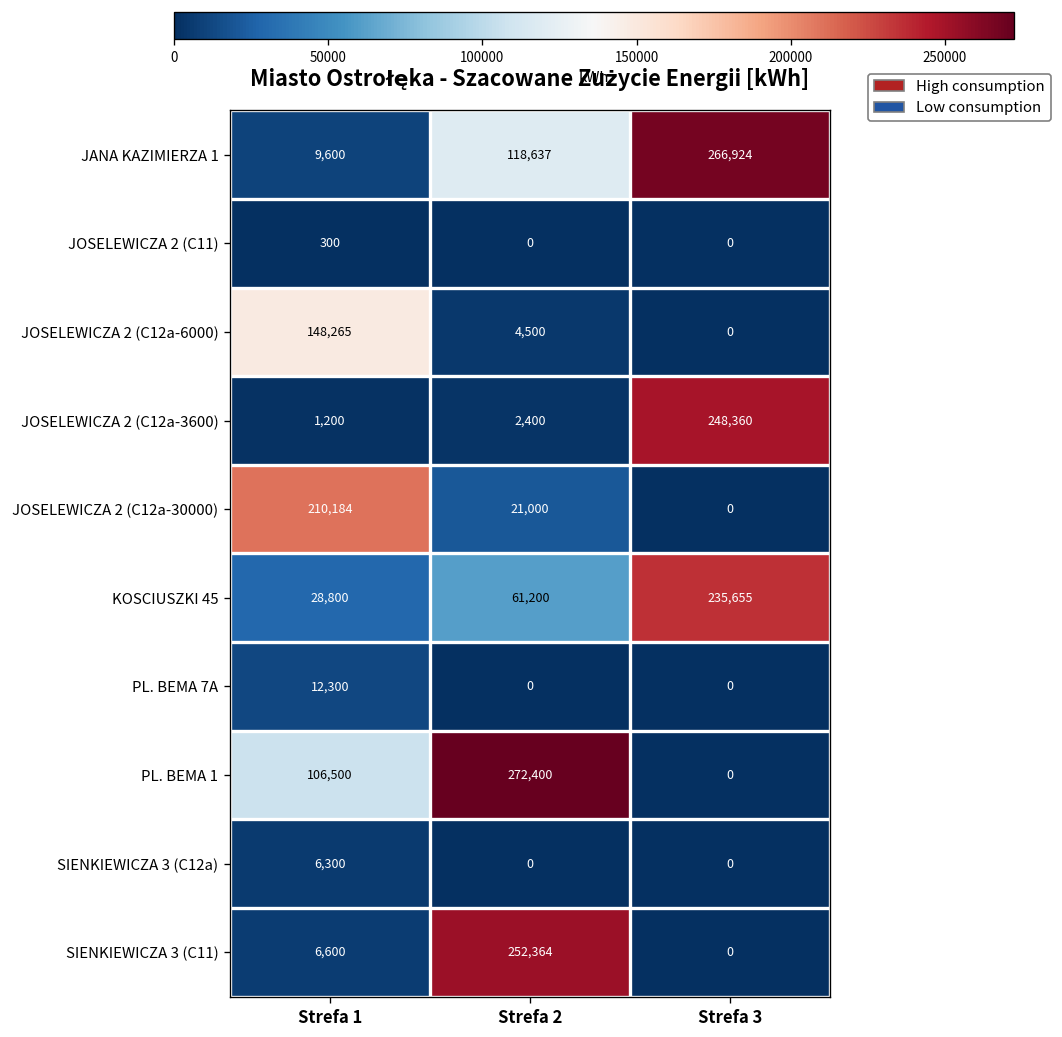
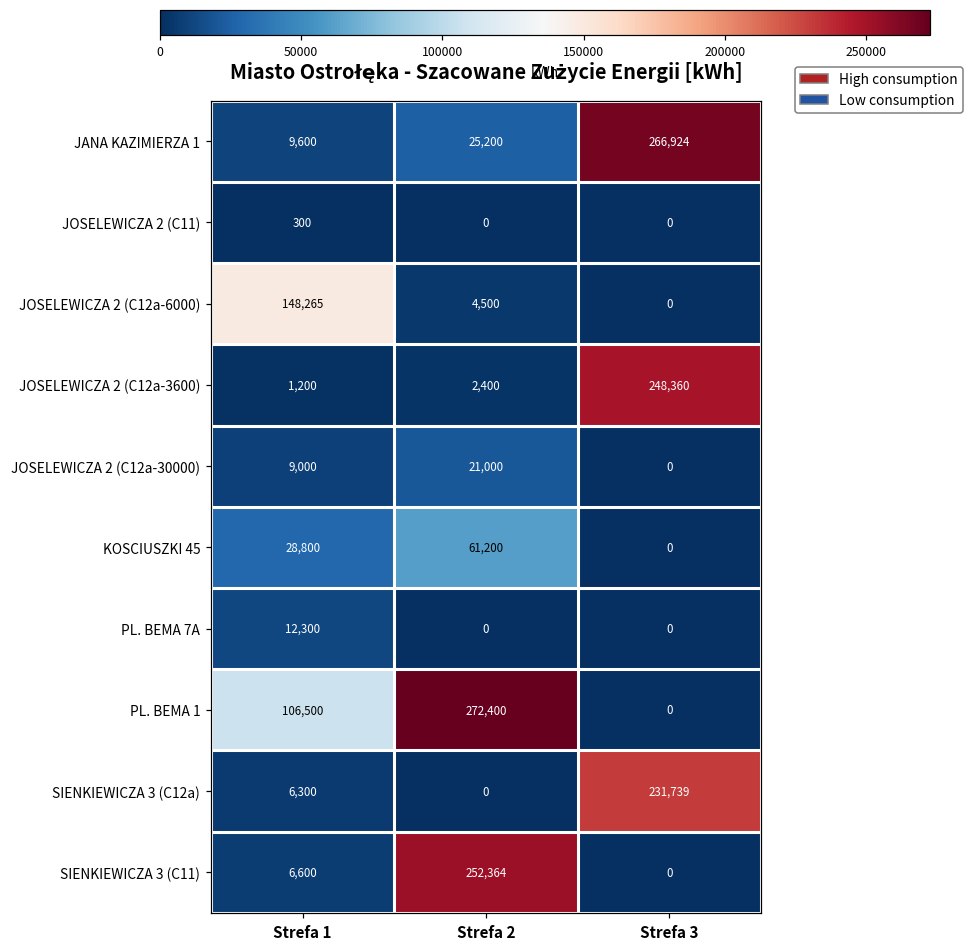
  {
    "JANA KAZIMIERZA 1": {
      "Strefa 1": "9,600",
-     "Strefa 2": "118,637",
+     "Strefa 2": "25,200",
      "Strefa 3": "266,924"
    },
    "JOSELEWICZA 2 (C11)": {
      "Strefa 1": "300",
      "Strefa 2": "0",
      "Strefa 3": "0"
    },
    "JOSELEWICZA 2 (C12a-6000)": {
      "Strefa 1": "148,265",
      "Strefa 2": "4,500",
      "Strefa 3": "0"
    },
    "JOSELEWICZA 2 (C12a-3600)": {
      "Strefa 1": "1,200",
      "Strefa 2": "2,400",
      "Strefa 3": "248,360"
    },
    "JOSELEWICZA 2 (C12a-30000)": {
-     "Strefa 1": "210,184",
+     "Strefa 1": "9,000",
      "Strefa 2": "21,000",
      "Strefa 3": "0"
    },
    "KOSCIUSZKI 45": {
      "Strefa 1": "28,800",
      "Strefa 2": "61,200",
-     "Strefa 3": "235,655"
+     "Strefa 3": "0"
    },
    "PL. BEMA 7A": {
      "Strefa 1": "12,300",
      "Strefa 2": "0",
      "Strefa 3": "0"
    },
    "PL. BEMA 1": {
      "Strefa 1": "106,500",
      "Strefa 2": "272,400",
      "Strefa 3": "0"
    },
    "SIENKIEWICZA 3 (C12a)": {
      "Strefa 1": "6,300",
      "Strefa 2": "0",
-     "Strefa 3": "0"
+     "Strefa 3": "231,739"
    },
    "SIENKIEWICZA 3 (C11)": {
      "Strefa 1": "6,600",
      "Strefa 2": "252,364",
      "Strefa 3": "0"
    }
  }
